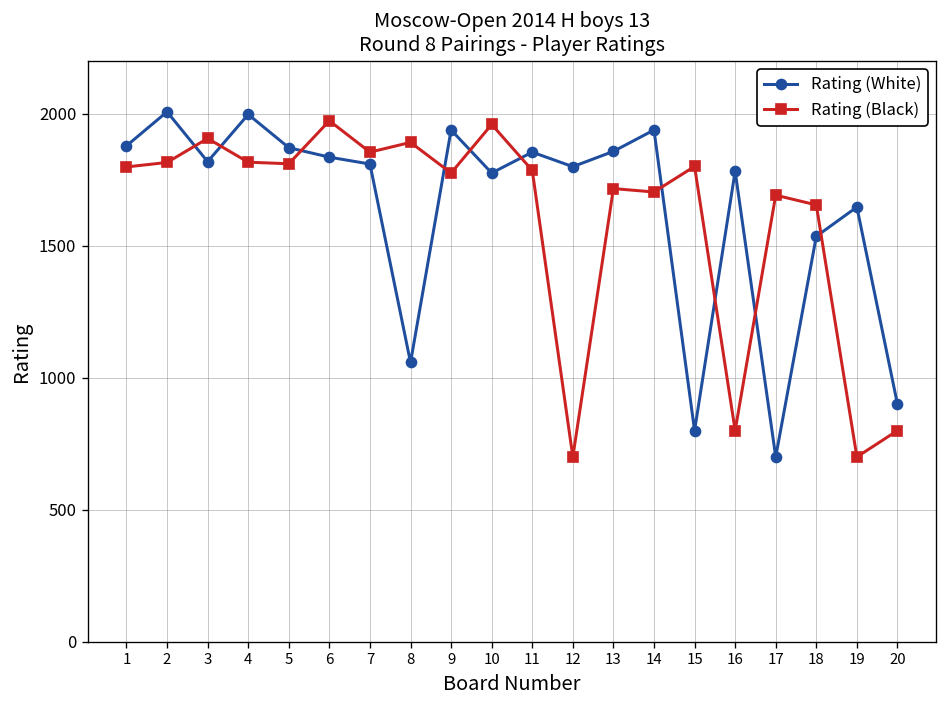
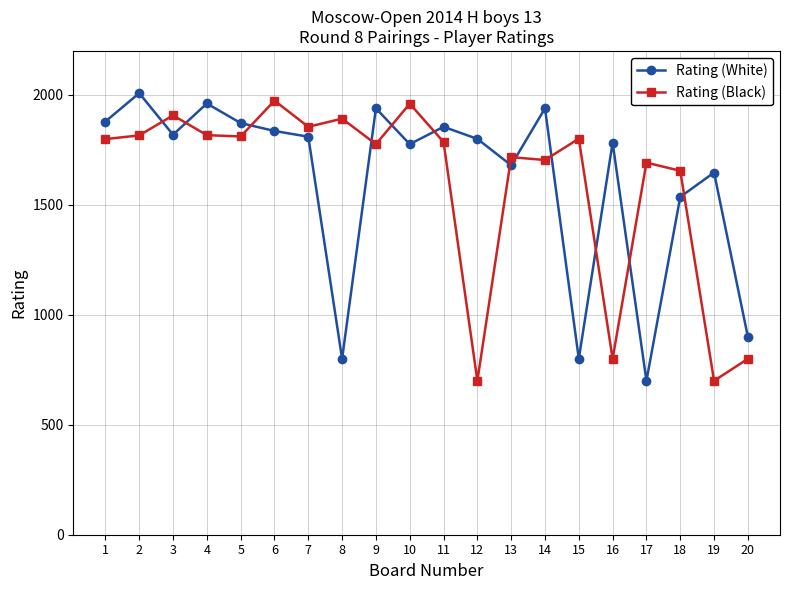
  {
    "Rating (White)": {
      "1": 1880,
      "2": 2010,
      "3": 1820,
-     "4": 2000,
+     "4": 1960,
      "5": 1870,
      "6": 1840,
      "7": 1810,
-     "8": 1060,
+     "8": 800,
      "9": 1940,
      "10": 1780,
      "11": 1860,
      "12": 1800,
-     "13": 1860,
+     "13": 1680,
      "14": 1940,
      "15": 800,
      "16": 1780,
      "17": 700,
      "18": 1540,
      "19": 1650,
      "20": 900
    },
    "Rating (Black)": {
      "1": 1800,
      "2": 1820,
      "3": 1910,
      "4": 1820,
      "5": 1810,
      "6": 1970,
      "7": 1860,
      "8": 1890,
      "9": 1780,
      "10": 1960,
      "11": 1790,
      "12": 700,
      "13": 1720,
      "14": 1700,
      "15": 1800,
      "16": 800,
      "17": 1690,
      "18": 1660,
      "19": 700,
      "20": 800
    }
  }
